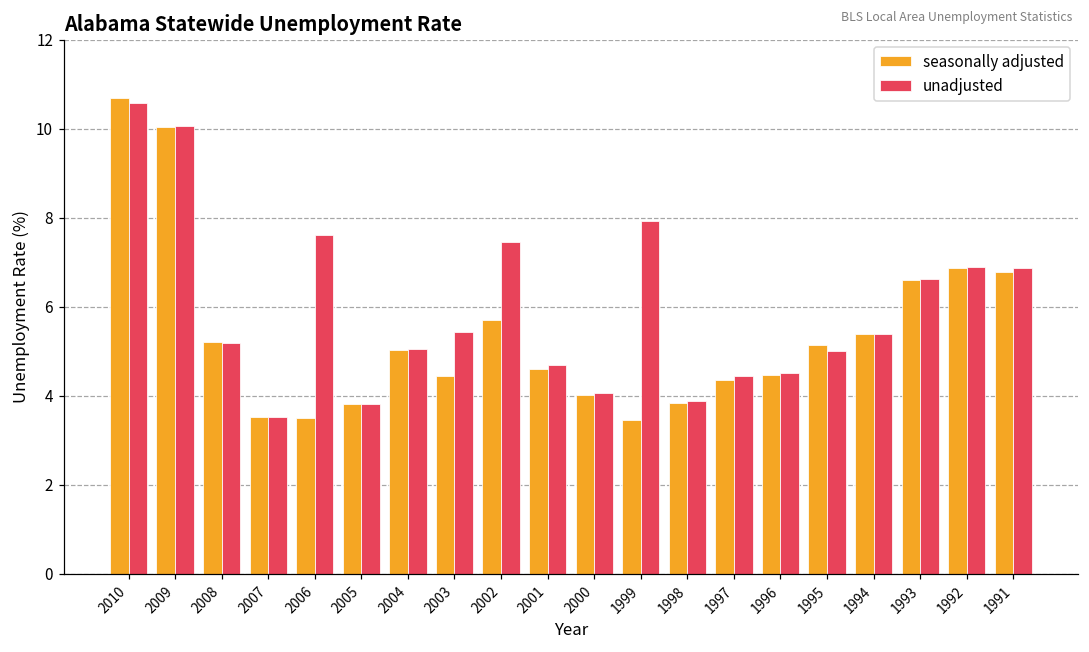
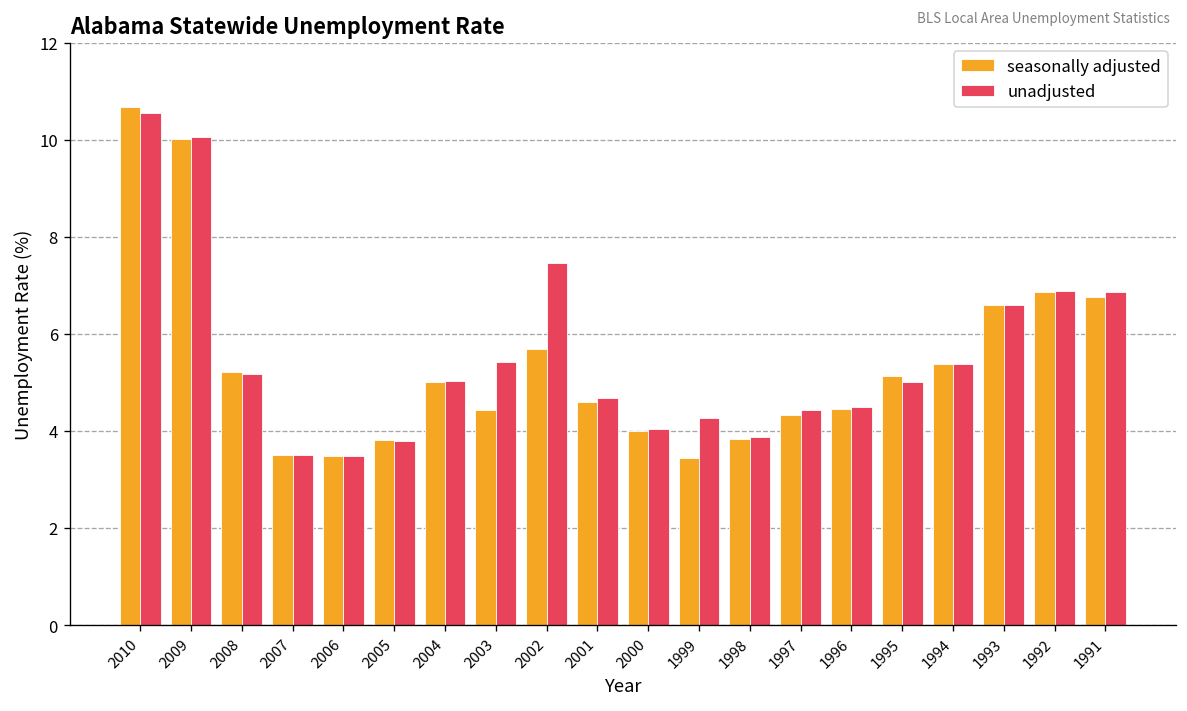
  {
    "seasonally adjusted": {
      "2010": 10.7,
      "2009": 10.0,
      "2008": 5.2,
      "2007": 3.5,
      "2006": 3.5,
      "2005": 3.8,
      "2004": 5.0,
      "2003": 4.4,
      "2002": 5.7,
      "2001": 4.6,
      "2000": 4.0,
      "1999": 3.5,
      "1998": 3.8,
      "1997": 4.3,
      "1996": 4.5,
      "1995": 5.1,
      "1994": 5.4,
      "1993": 6.6,
      "1992": 6.9,
      "1991": 6.8
    },
    "unadjusted": {
      "2010": 10.6,
      "2009": 10.1,
      "2008": 5.2,
      "2007": 3.5,
-     "2006": 7.6,
+     "2006": 3.5,
      "2005": 3.8,
      "2004": 5.0,
      "2003": 5.4,
      "2002": 7.5,
      "2001": 4.7,
      "2000": 4.1,
-     "1999": 7.9,
+     "1999": 4.3,
      "1998": 3.9,
      "1997": 4.4,
      "1996": 4.5,
      "1995": 5.0,
      "1994": 5.4,
      "1993": 6.6,
      "1992": 6.9,
      "1991": 6.9
    }
  }
